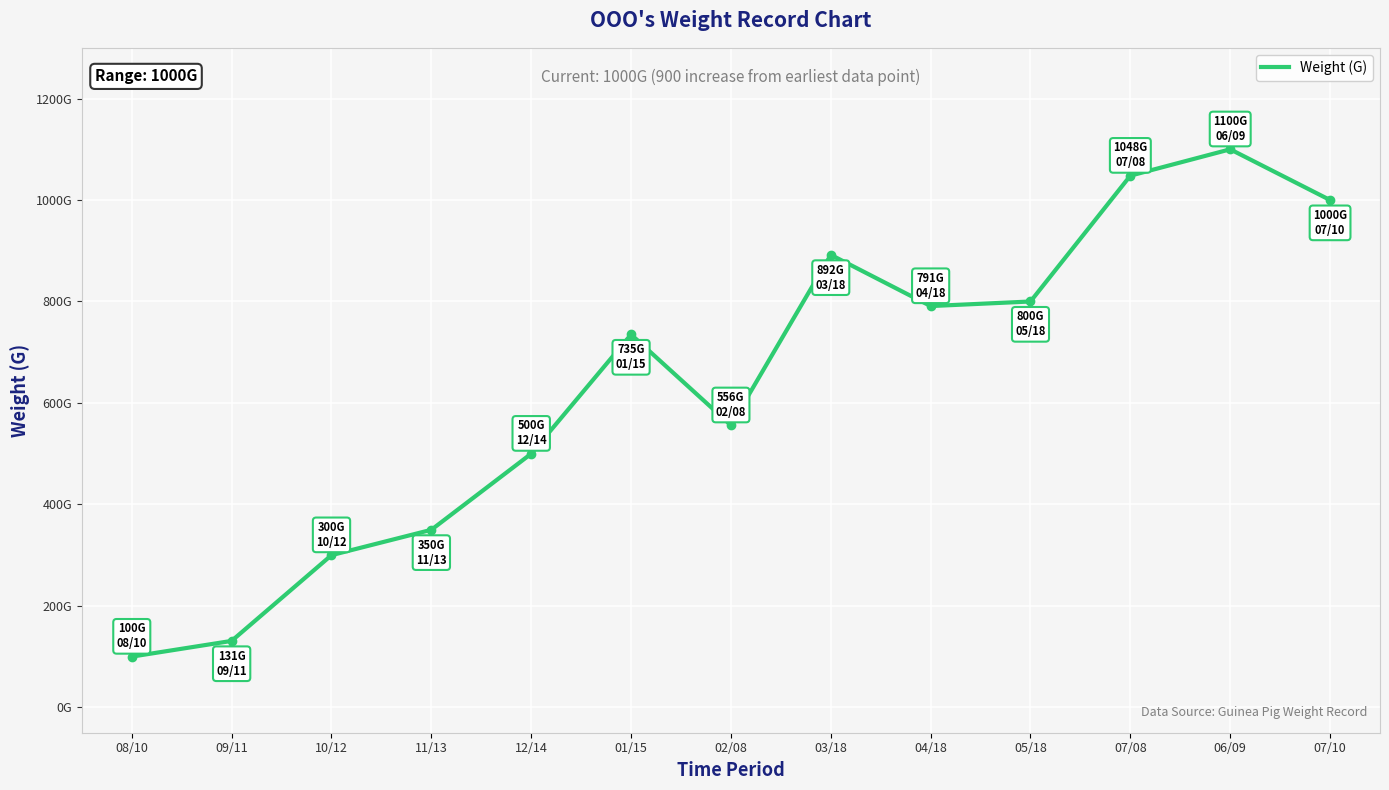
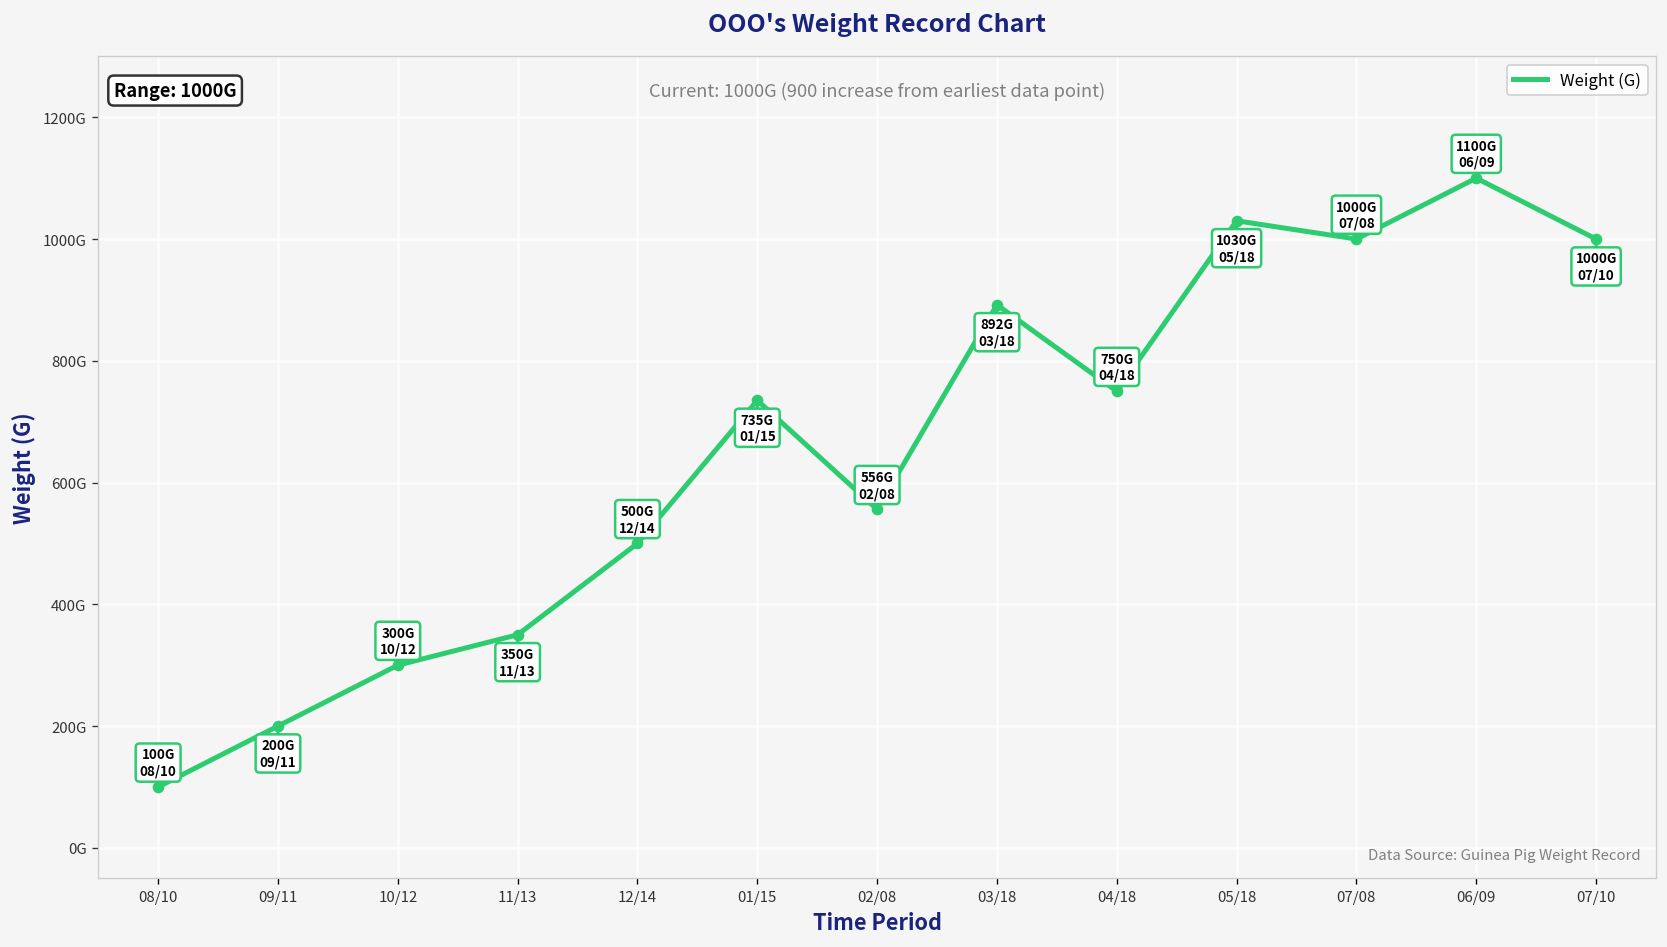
  {
-   "09/11": "131G",
-   "04/18": "791G",
-   "05/18": "800G",
-   "07/08": "1048G"
+   "09/11": "200G",
+   "04/18": "750G",
+   "05/18": "1030G",
+   "07/08": "1000G"
  }
